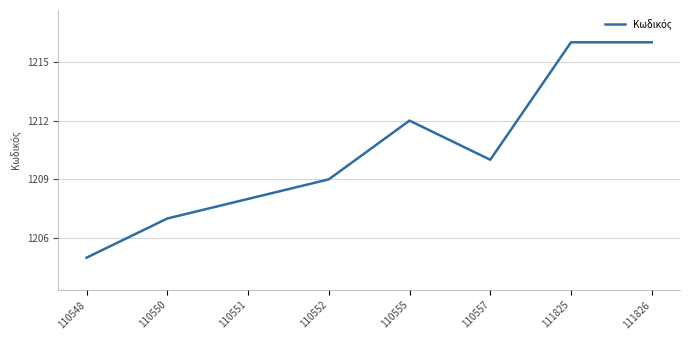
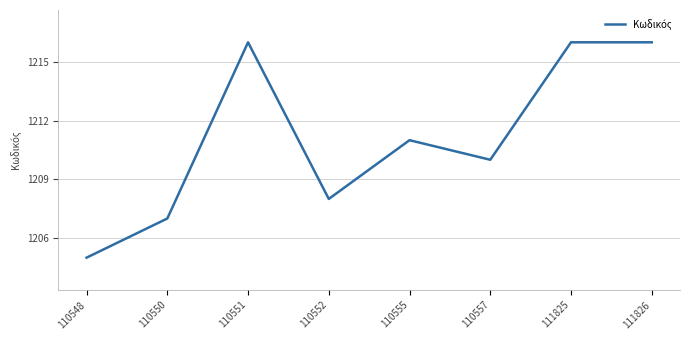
  {
    "110548": 1205,
    "110550": 1207,
-   "110551": 1208,
-   "110552": 1209,
-   "110555": 1212,
+   "110551": 1216,
+   "110552": 1208,
+   "110555": 1211,
    "110557": 1210,
    "111825": 1216,
    "111826": 1216
  }
